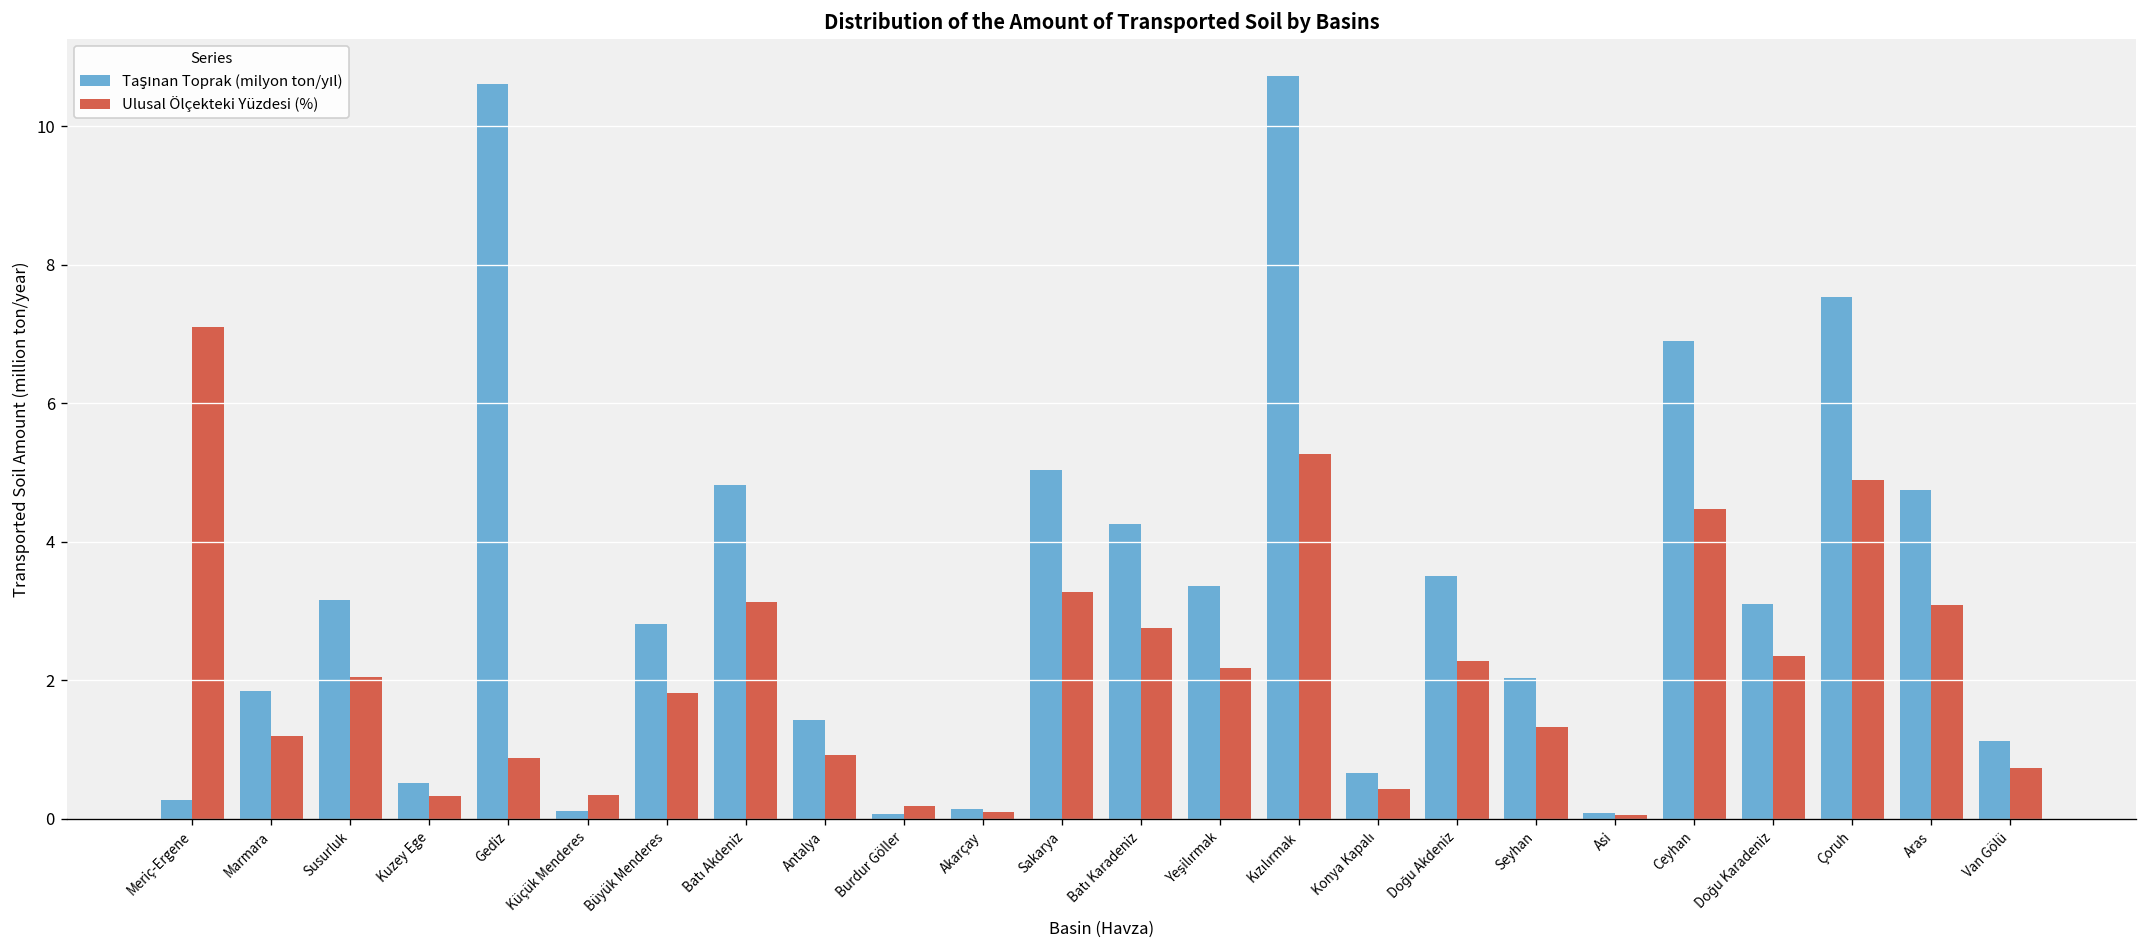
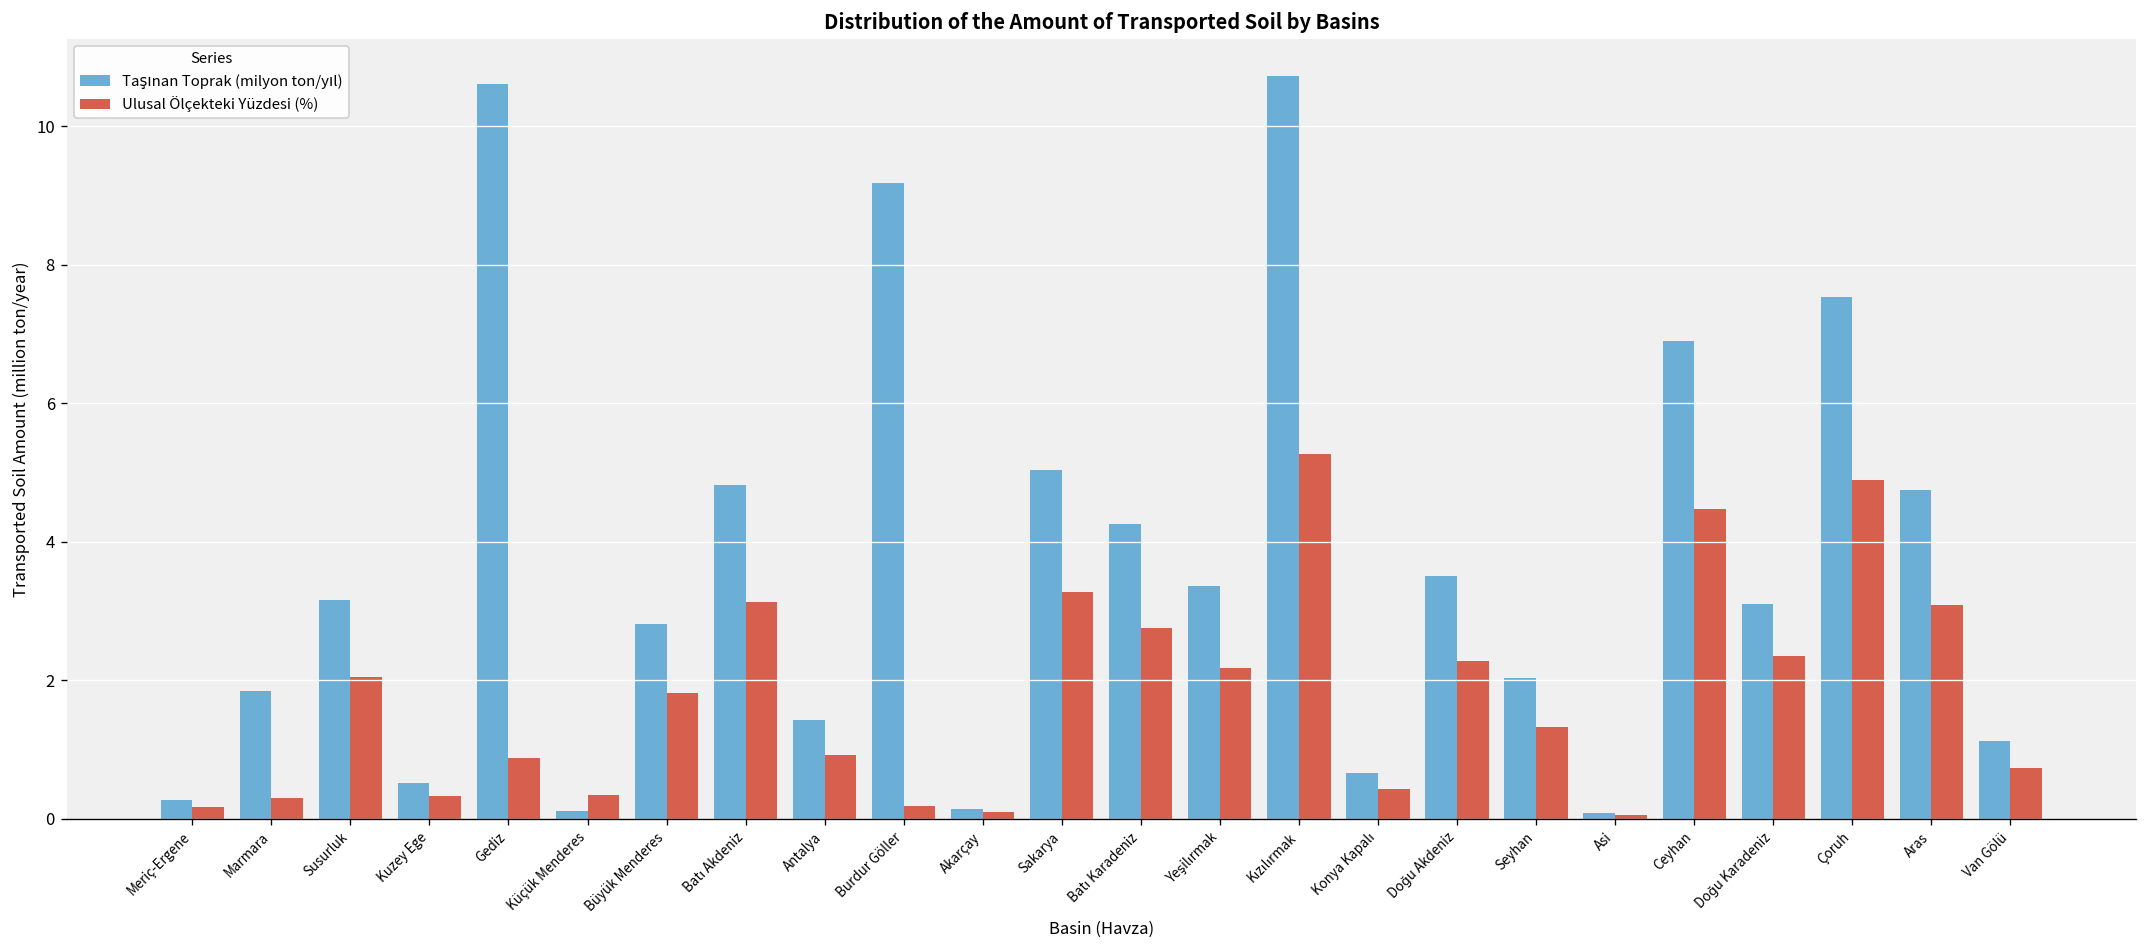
  {
    "Taşınan Toprak (milyon ton/yıl)": {
      "Meriç-Ergene": 0.3,
      "Marmara": 1.8,
      "Susurluk": 3.2,
      "Kuzey Ege": 0.5,
      "Gediz": 10.6,
      "Küçük Menderes": 0.1,
      "Büyük Menderes": 2.8,
      "Batı Akdeniz": 4.8,
      "Antalya": 1.4,
-     "Burdur Göller": 0.1,
+     "Burdur Göller": 9.2,
      "Akarçay": 0.1,
      "Sakarya": 5.0,
      "Batı Karadeniz": 4.3,
      "Yeşilırmak": 3.4,
      "Kızılırmak": 10.7,
      "Konya Kapalı": 0.7,
      "Doğu Akdeniz": 3.5,
      "Seyhan": 2.0,
      "Asi": 0.1,
      "Ceyhan": 6.9,
      "Doğu Karadeniz": 3.1,
      "Çoruh": 7.5,
      "Aras": 4.7,
      "Van Gölü": 1.1
    },
    "Ulusal Ölçekteki Yüzdesi (%)": {
-     "Meriç-Ergene": 7.1,
-     "Marmara": 1.2,
+     "Meriç-Ergene": 0.2,
+     "Marmara": 0.3,
      "Susurluk": 2.1,
      "Kuzey Ege": 0.3,
      "Gediz": 0.9,
      "Küçük Menderes": 0.3,
      "Büyük Menderes": 1.8,
      "Batı Akdeniz": 3.1,
      "Antalya": 0.9,
      "Burdur Göller": 0.2,
      "Akarçay": 0.1,
      "Sakarya": 3.3,
      "Batı Karadeniz": 2.8,
      "Yeşilırmak": 2.2,
      "Kızılırmak": 5.3,
      "Konya Kapalı": 0.4,
      "Doğu Akdeniz": 2.3,
      "Seyhan": 1.3,
      "Asi": 0.1,
      "Ceyhan": 4.5,
      "Doğu Karadeniz": 2.4,
      "Çoruh": 4.9,
      "Aras": 3.1,
      "Van Gölü": 0.7
    }
  }
